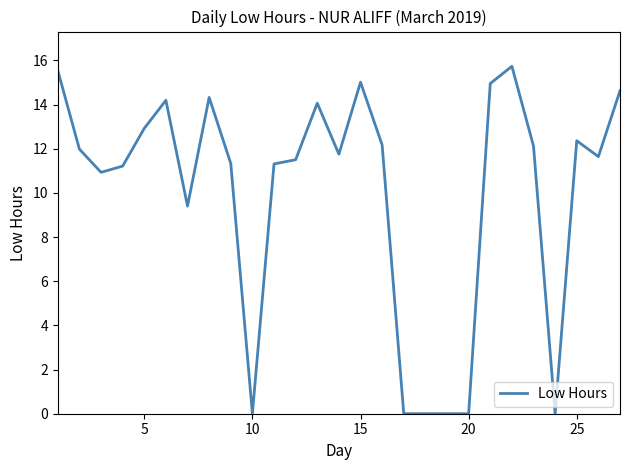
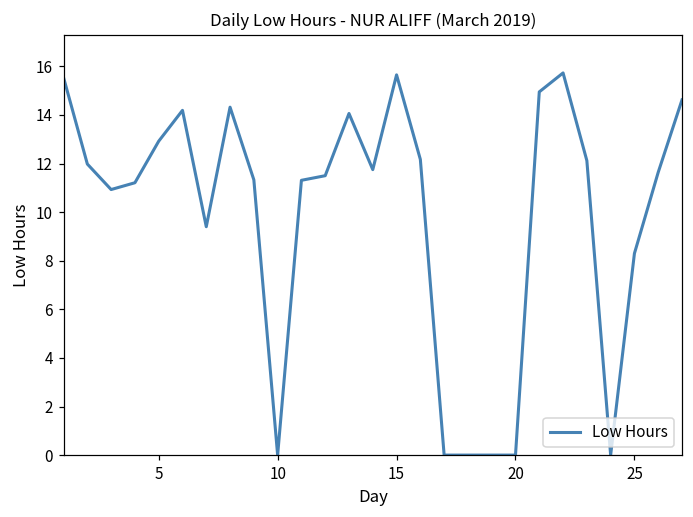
  {
    "5": 12.9,
    "10": 0.0,
-   "15": 15.0,
+   "15": 15.7,
    "20": 0.0,
-   "25": 12.4
+   "25": 8.3
  }
